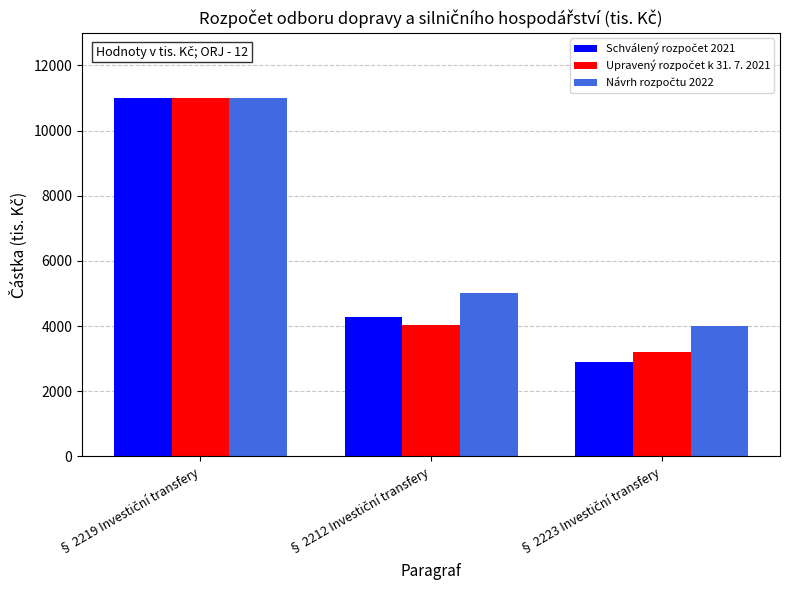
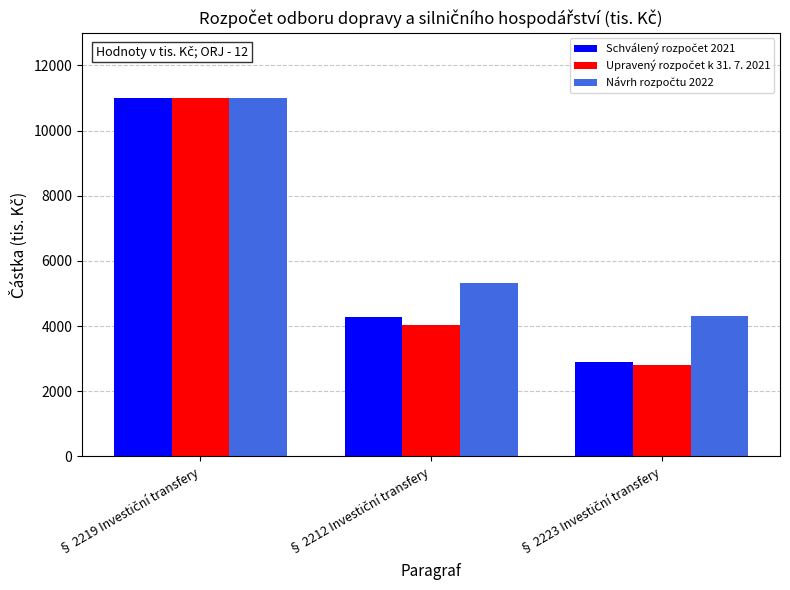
  {
    "Schválený rozpočet 2021": {
      "§ 2219 Investiční transfery": 11000,
      "§ 2212 Investiční transfery": 4300,
      "§ 2223 Investiční transfery": 2900
    },
    "Upravený rozpočet k 31. 7. 2021": {
      "§ 2219 Investiční transfery": 11000,
      "§ 2212 Investiční transfery": 4000,
-     "§ 2223 Investiční transfery": 3200
+     "§ 2223 Investiční transfery": 2800
    },
    "Návrh rozpočtu 2022": {
      "§ 2219 Investiční transfery": 11000,
-     "§ 2212 Investiční transfery": 5000,
-     "§ 2223 Investiční transfery": 4000
+     "§ 2212 Investiční transfery": 5300,
+     "§ 2223 Investiční transfery": 4300
    }
  }
